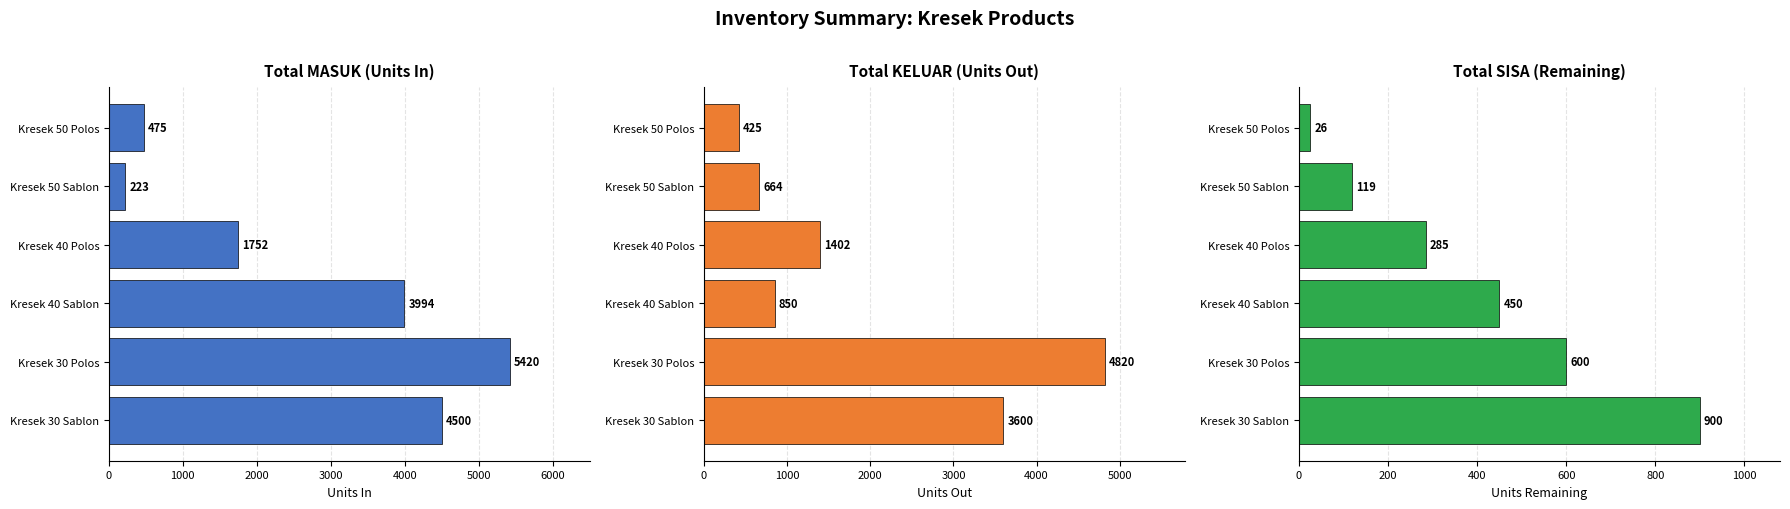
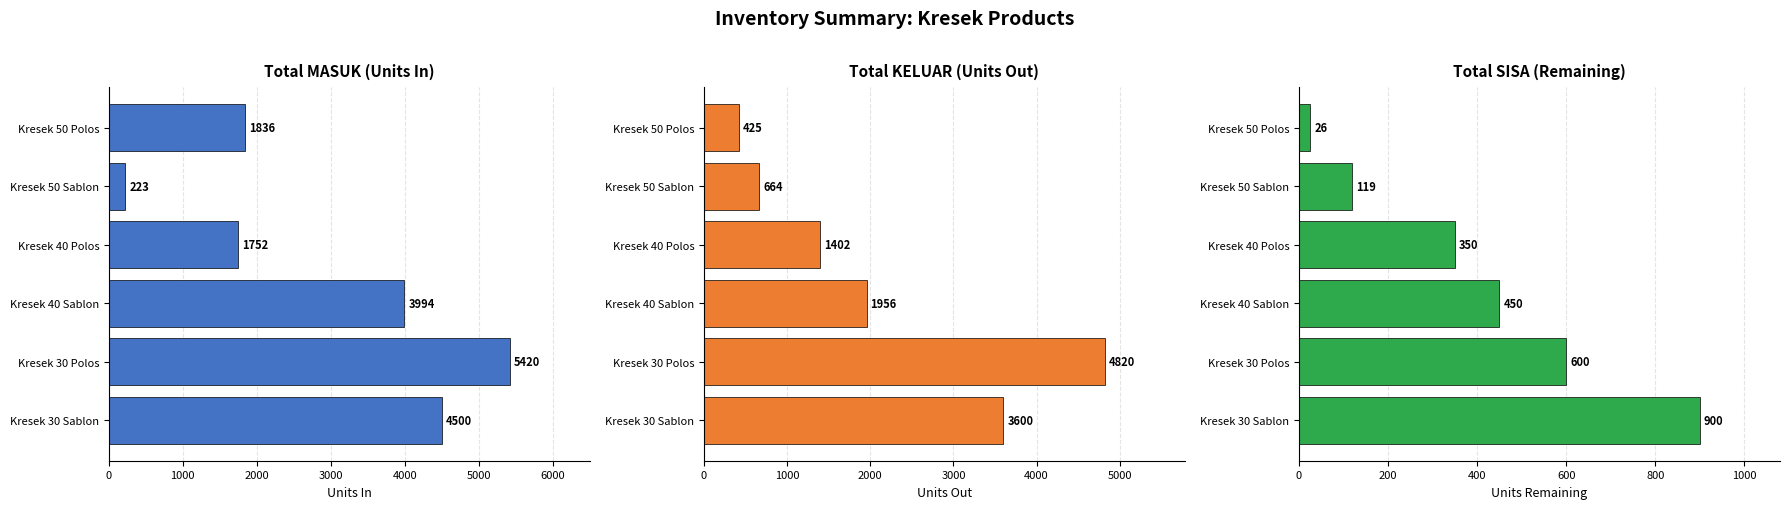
  {
    "Total MASUK (Units In)": {
-     "Kresek 50 Polos": 475,
+     "Kresek 50 Polos": 1836,
      "Kresek 50 Sablon": 223,
      "Kresek 40 Polos": 1752,
      "Kresek 40 Sablon": 3994,
      "Kresek 30 Polos": 5420,
      "Kresek 30 Sablon": 4500
    },
    "Total KELUAR (Units Out)": {
      "Kresek 50 Polos": 425,
      "Kresek 50 Sablon": 664,
      "Kresek 40 Polos": 1402,
-     "Kresek 40 Sablon": 850,
+     "Kresek 40 Sablon": 1956,
      "Kresek 30 Polos": 4820,
      "Kresek 30 Sablon": 3600
    },
    "Total SISA (Remaining)": {
      "Kresek 50 Polos": 26,
      "Kresek 50 Sablon": 119,
-     "Kresek 40 Polos": 285,
+     "Kresek 40 Polos": 350,
      "Kresek 40 Sablon": 450,
      "Kresek 30 Polos": 600,
      "Kresek 30 Sablon": 900
    }
  }
